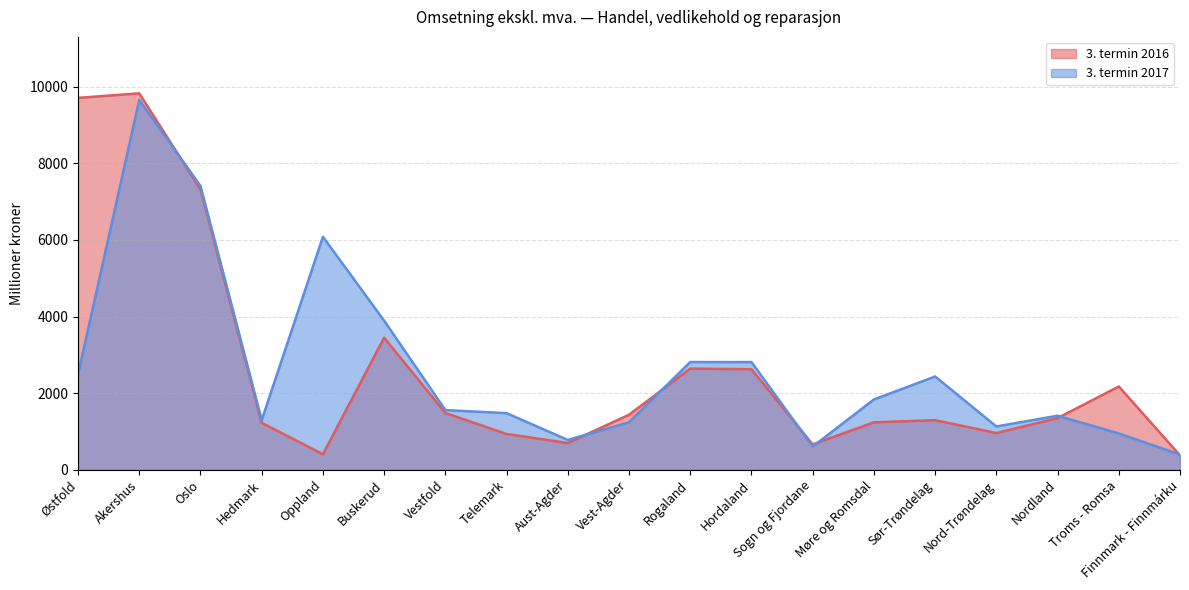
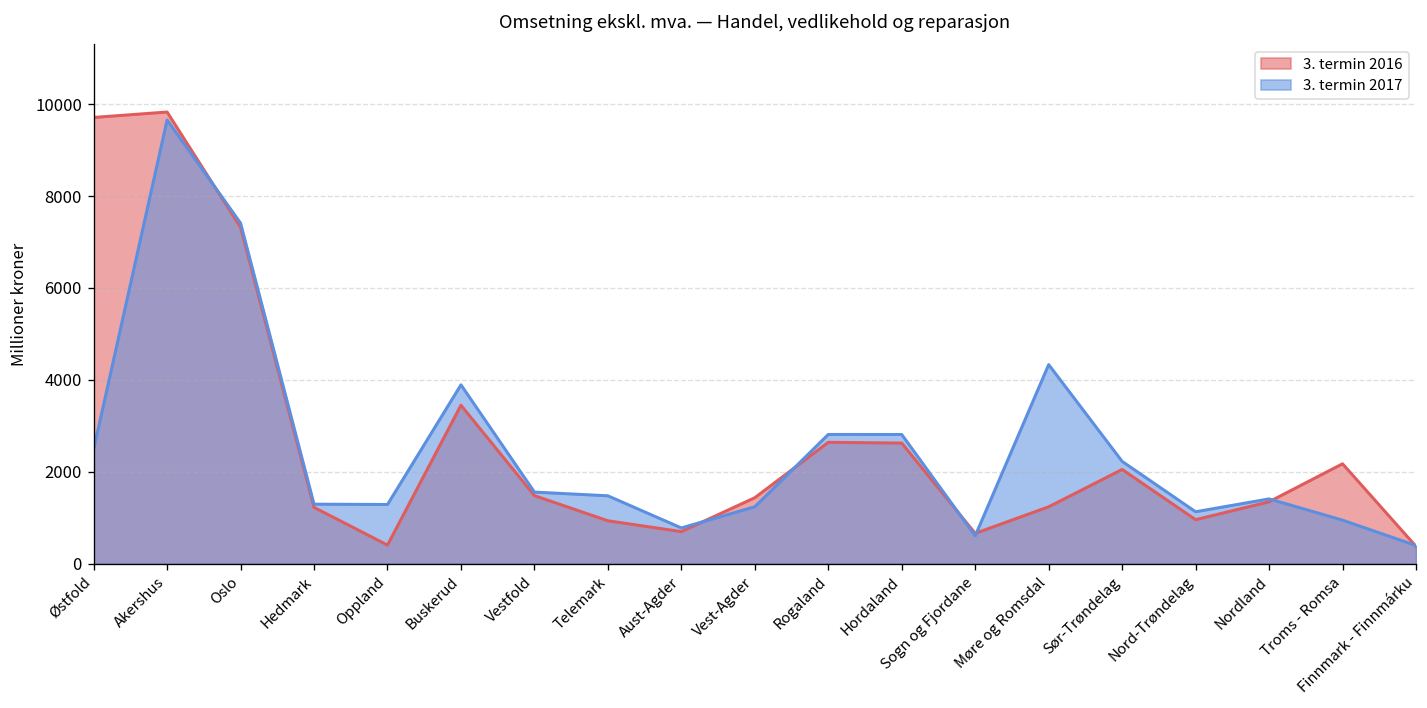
  {
    "3. termin 2016": {
      "Østfold": 9700,
      "Akershus": 9800,
      "Oslo": 7300,
      "Hedmark": 1200,
      "Oppland": 400,
      "Buskerud": 3400,
      "Vestfold": 1500,
      "Telemark": 900,
      "Aust-Agder": 700,
      "Vest-Agder": 1400,
      "Rogaland": 2600,
      "Hordaland": 2600,
      "Møre og Romsdal": 1200,
-     "Sør-Trøndelag": 1300,
+     "Sør-Trøndelag": 2100,
      "Nord-Trøndelag": 1000,
      "Troms - Romsa": 2200
    },
    "3. termin 2017": {
      "Østfold": 2500,
      "Akershus": 9700,
      "Oslo": 7400,
      "Hedmark": 1300,
-     "Oppland": 6100,
+     "Oppland": 1300,
      "Buskerud": 3900,
      "Vestfold": 1600,
      "Telemark": 1500,
      "Aust-Agder": 800,
      "Vest-Agder": 1200,
      "Rogaland": 2800,
      "Hordaland": 2800,
-     "Møre og Romsdal": 1800,
-     "Sør-Trøndelag": 2400,
+     "Møre og Romsdal": 4300,
+     "Sør-Trøndelag": 2200,
      "Nord-Trøndelag": 1100,
      "Troms - Romsa": 900
    }
  }
